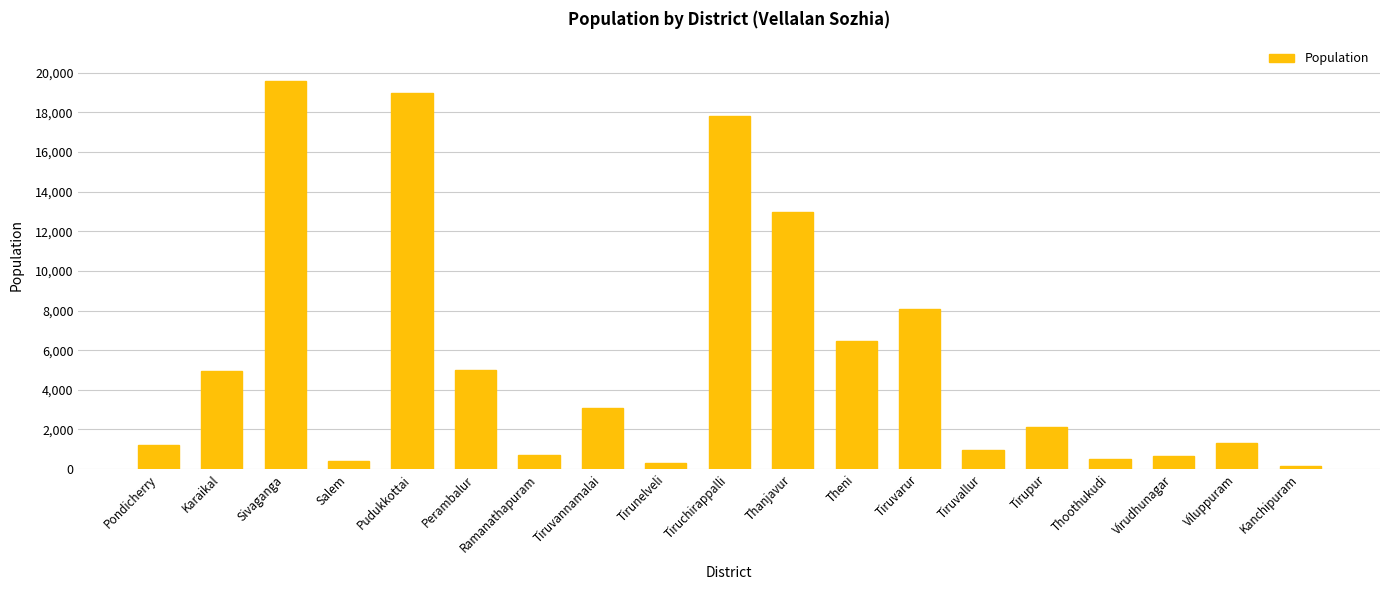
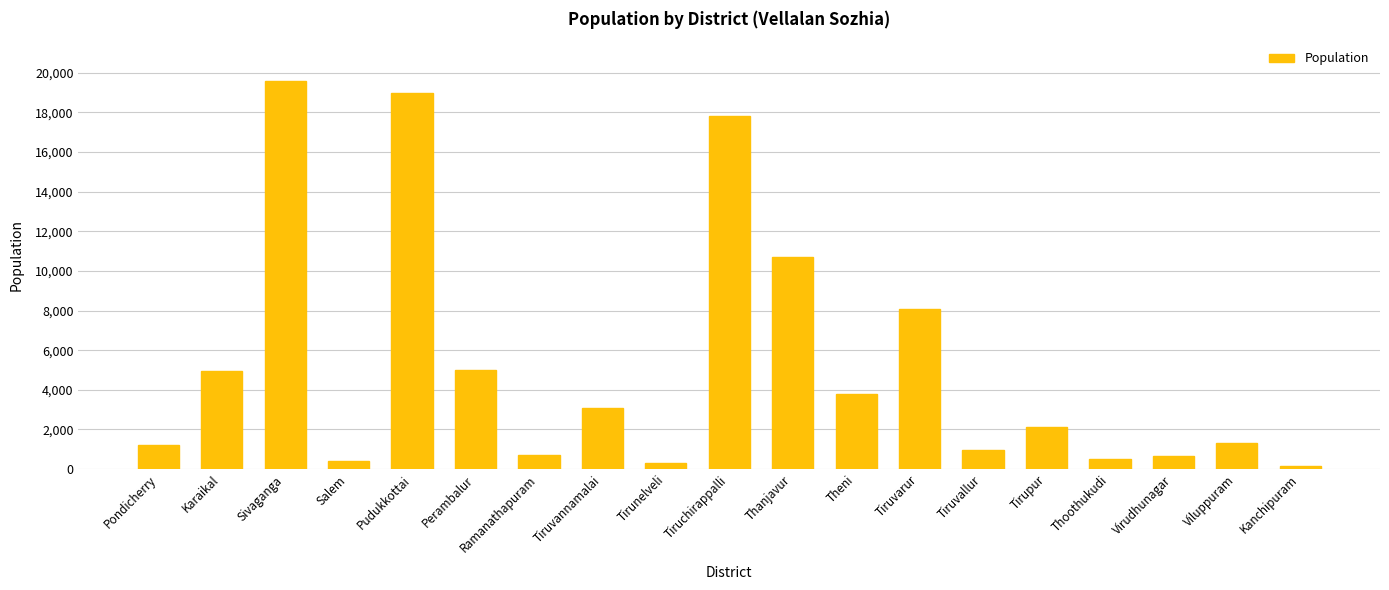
  {
    "Pondicherry": "1,200",
    "Karaikal": "5,000",
    "Sivaganga": "19,600",
    "Salem": "400",
    "Pudukkottai": "19,000",
    "Perambalur": "5,000",
    "Ramanathapuram": "700",
    "Tiruvannamalai": "3,100",
    "Tirunelveli": "300",
    "Tiruchirappalli": "17,800",
-   "Thanjavur": "13,000",
-   "Theni": "6,500",
+   "Thanjavur": "10,700",
+   "Theni": "3,800",
    "Tiruvarur": "8,100",
    "Tiruvallur": "900",
    "Tirupur": "2,100",
    "Thoothukudi": "500",
    "Virudhunagar": "700",
    "Viluppuram": "1,300",
    "Kanchipuram": "100"
  }
